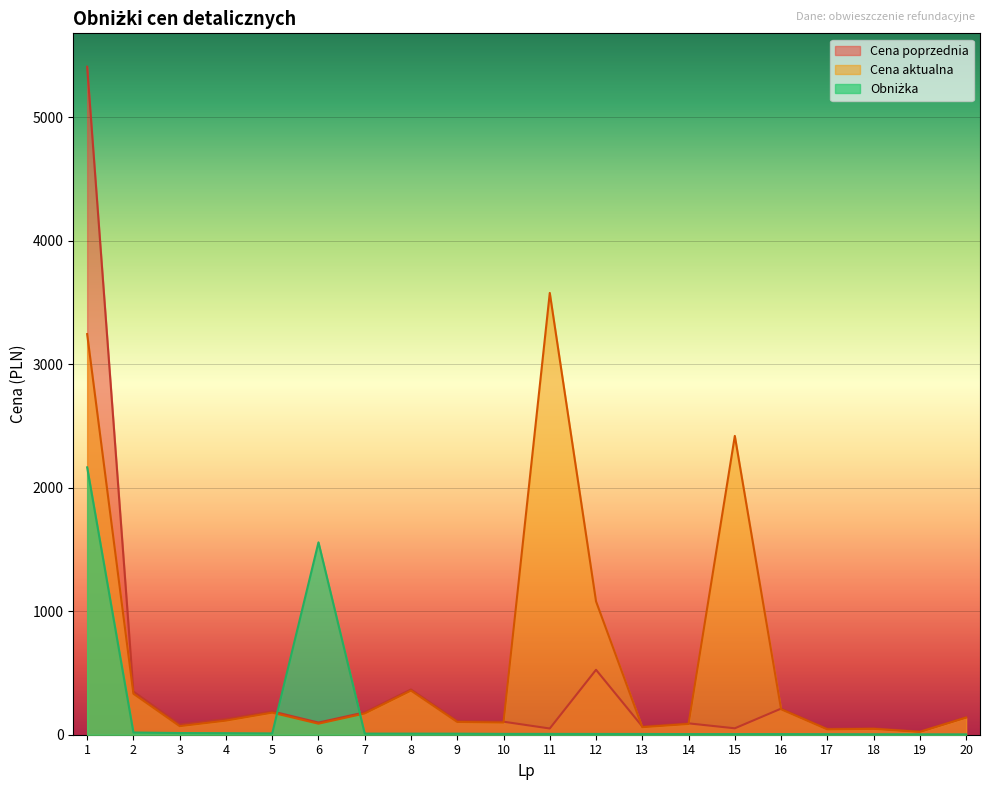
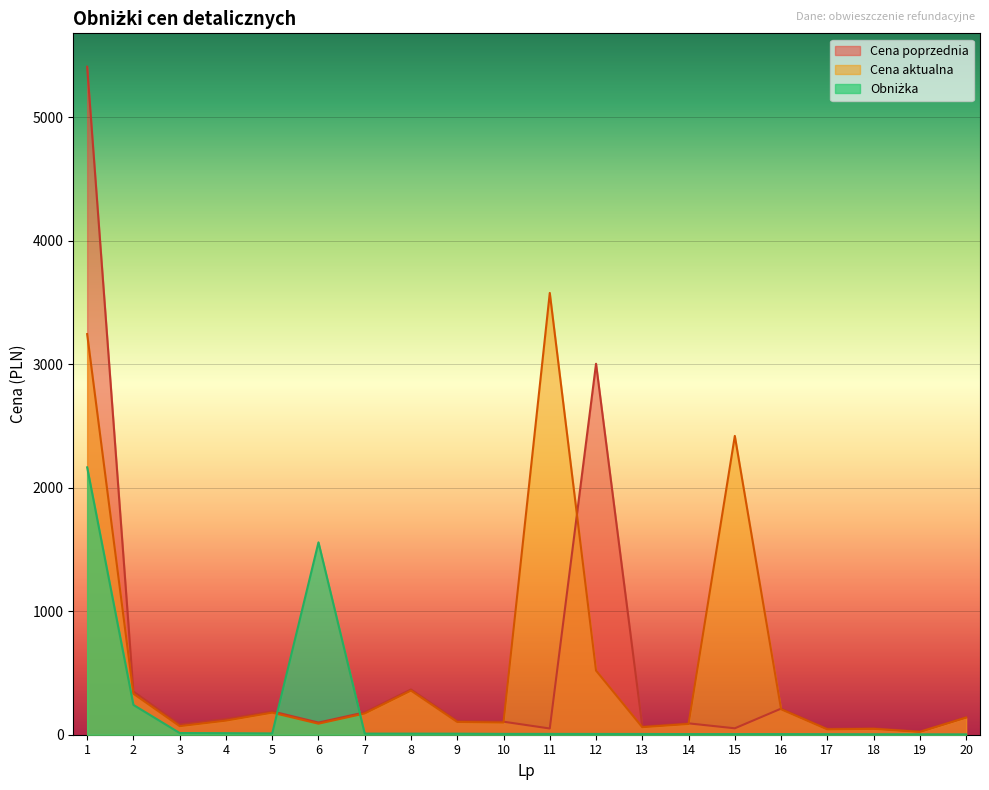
  {
    "Cena poprzednia": {
      "1": 5410,
      "11": 50,
-     "12": 530,
+     "12": 3000,
      "15": 50
    },
    "Cena aktualna": {
      "1": 3240,
      "11": 3580,
-     "12": 1080,
+     "12": 520,
      "15": 2420
    },
    "Obniżka": {
      "1": 2160,
-     "2": 20,
+     "2": 240,
      "3": 10,
      "4": 10,
      "5": 10,
      "6": 1560,
      "7": 10,
      "8": 10,
      "9": 10,
      "10": 10,
      "11": 10,
      "12": 10,
      "13": 10,
      "14": 10,
      "15": 10,
      "16": 10,
      "17": 0,
      "18": 0,
      "20": 0
    }
  }
